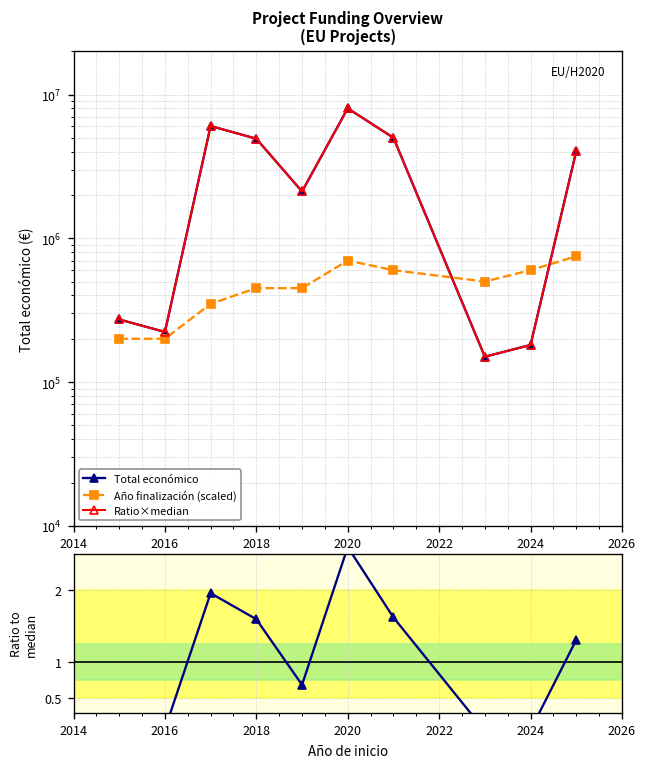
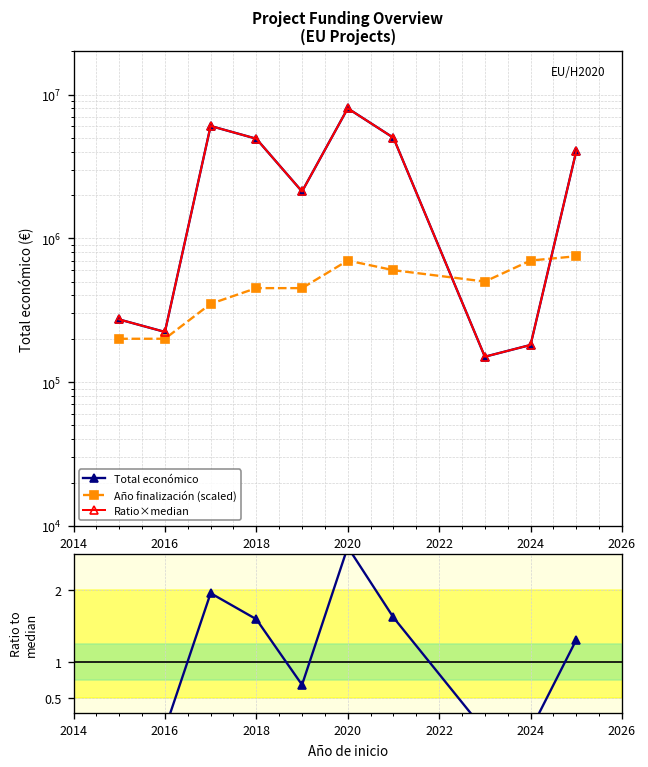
  {
    "Project Funding Overview (EU Projects)": {
      "Ratio×median": {
        "2016": 220000,
        "2018": 4900000,
        "2020": 8000000,
        "2024": 180000
      },
      "Año finalización (scaled)": {
        "2016": 200000,
        "2018": 450000,
        "2020": 700000,
-       "2024": 600000
+       "2024": 700000
      }
    }
  }
